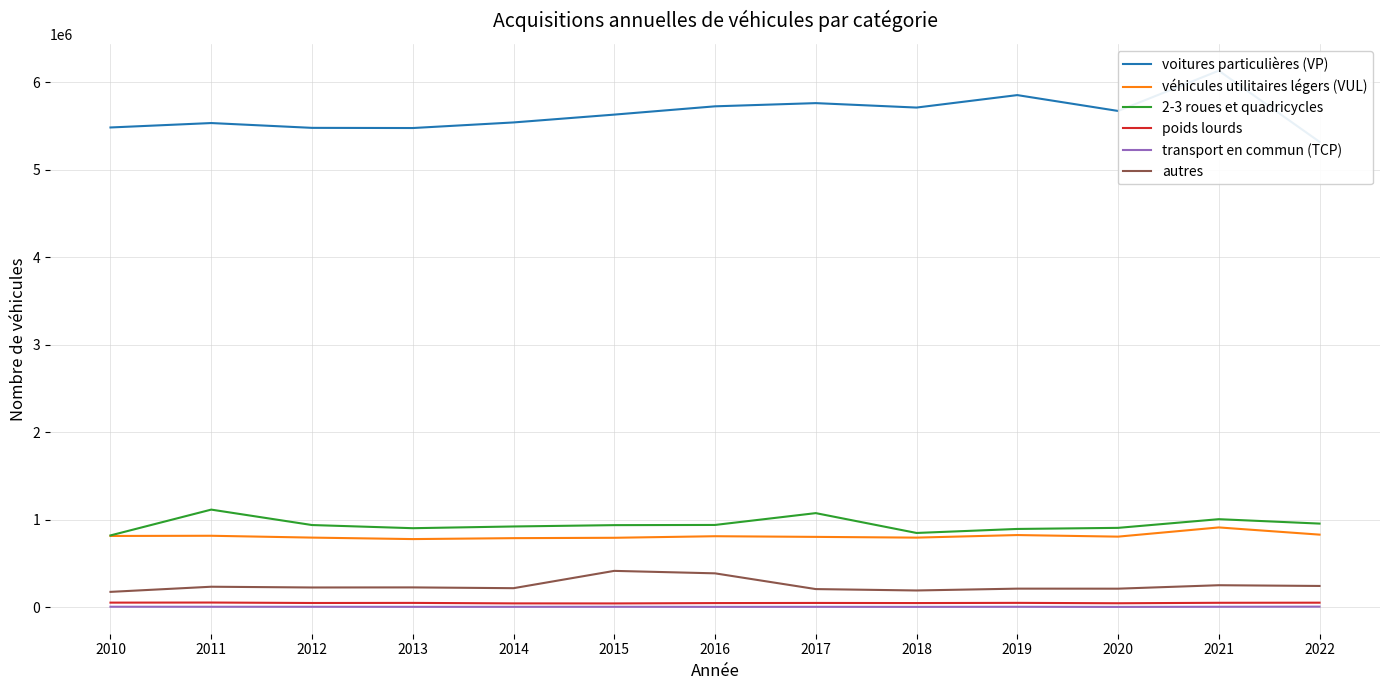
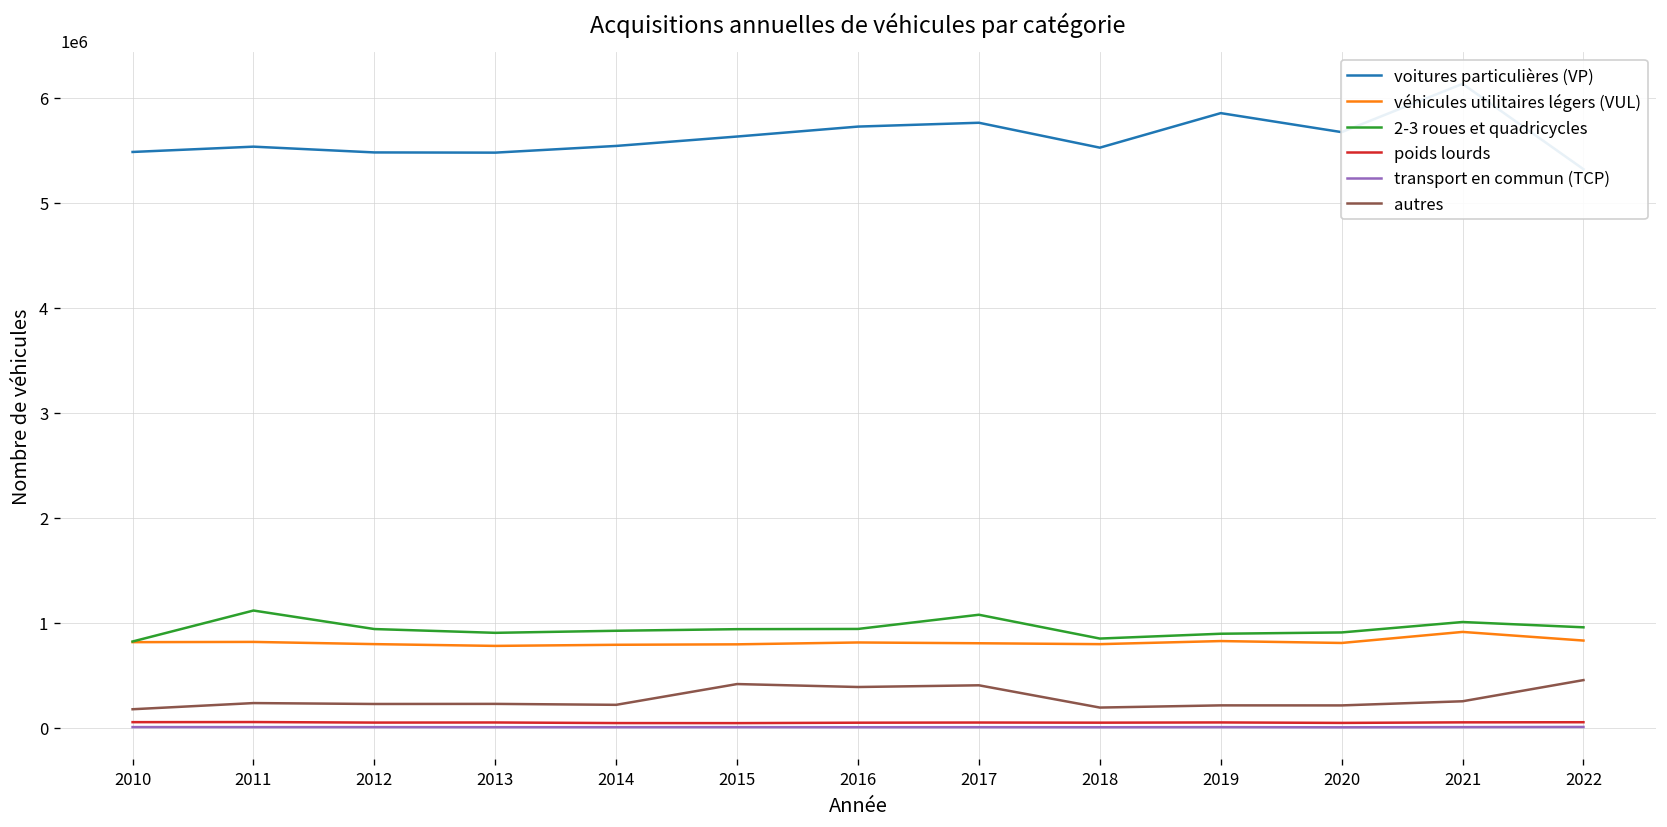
  {
    "voitures particulières (VP)": {
      "2010": 5500000,
      "2011": 5500000,
      "2012": 5500000,
      "2013": 5500000,
      "2014": 5500000,
      "2015": 5600000,
      "2016": 5700000,
      "2017": 5800000,
-     "2018": 5700000,
+     "2018": 5500000,
      "2019": 5900000
    },
    "véhicules utilitaires légers (VUL)": {
      "2011": 800000,
      "2012": 800000,
      "2013": 800000,
      "2014": 800000,
      "2015": 800000,
      "2016": 800000,
      "2017": 800000,
      "2018": 800000,
      "2019": 800000,
      "2020": 800000,
      "2021": 900000,
      "2022": 800000
    },
    "2-3 roues et quadricycles": {
      "2011": 1100000,
      "2012": 900000,
      "2013": 900000,
      "2014": 900000,
      "2015": 900000,
      "2016": 900000,
      "2017": 1100000,
      "2018": 900000,
      "2019": 900000,
      "2020": 900000,
      "2021": 1000000,
      "2022": 1000000
    },
    "poids lourds": {
      "2010": 100000,
      "2011": 100000,
      "2012": 0,
      "2013": 100000,
      "2014": 0,
      "2015": 0,
      "2016": 0,
      "2017": 100000,
      "2018": 0,
      "2019": 100000,
      "2020": 0,
      "2021": 100000,
      "2022": 100000
    },
    "transport en commun (TCP)": {
      "2010": 0,
      "2011": 0,
      "2012": 0,
      "2013": 0,
      "2014": 0,
      "2015": 0,
      "2016": 0,
      "2017": 0,
      "2018": 0,
      "2019": 0,
      "2020": 0,
      "2021": 0,
      "2022": 0
    },
    "autres": {
      "2010": 200000,
      "2011": 200000,
      "2012": 200000,
      "2013": 200000,
      "2014": 200000,
      "2015": 400000,
      "2016": 400000,
-     "2017": 200000,
+     "2017": 400000,
      "2018": 200000,
      "2019": 200000,
      "2020": 200000,
      "2021": 300000,
-     "2022": 200000
+     "2022": 500000
    }
  }
